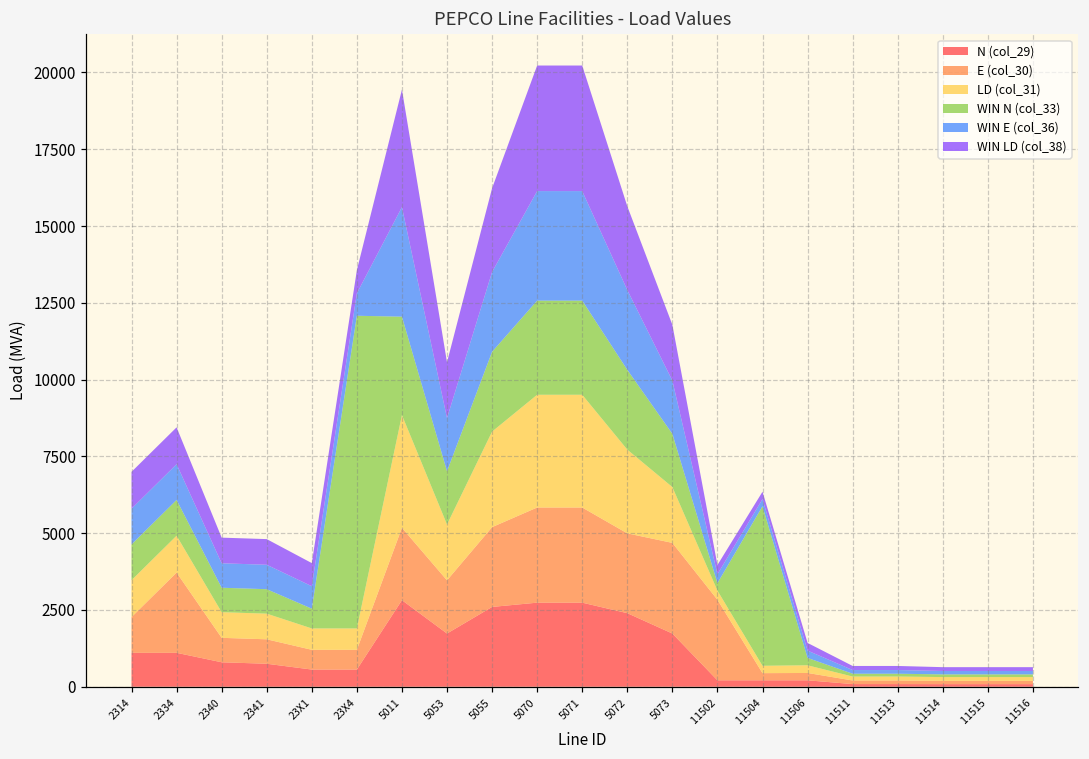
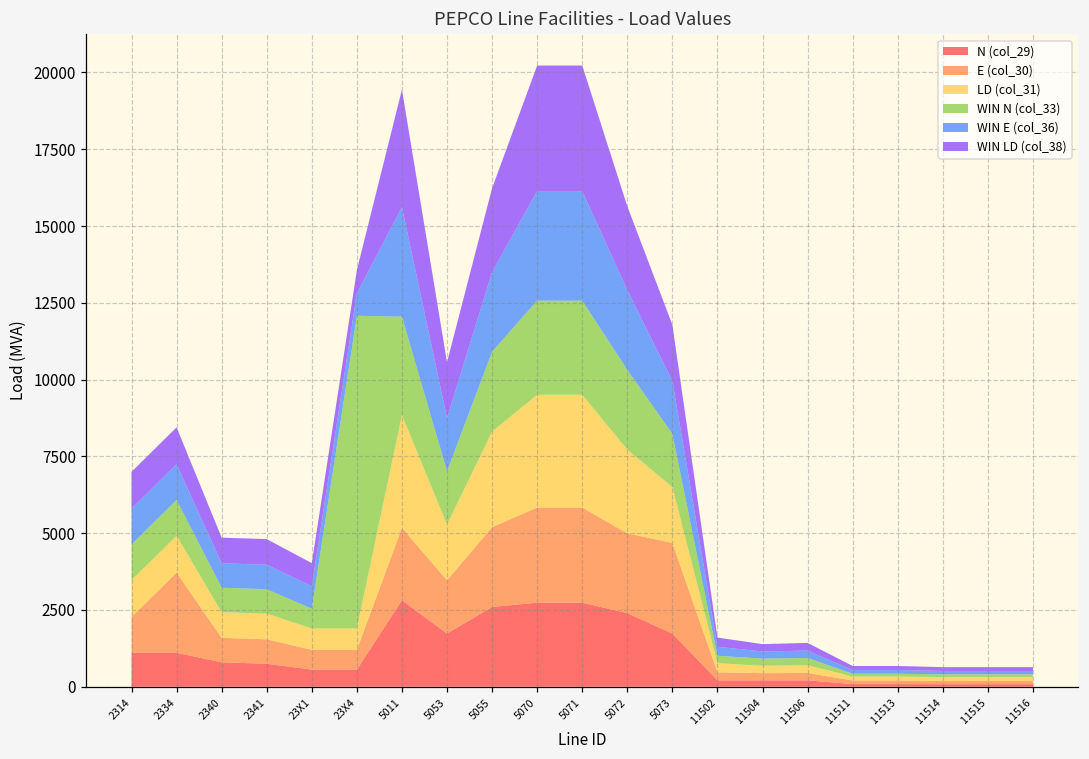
  {
    "N (col_29)": {
      "2314": 1100,
      "2334": 1100,
      "2340": 800,
      "2341": 700,
      "23X1": 600,
      "23X4": 600,
      "5011": 2800,
      "5053": 1700,
      "5055": 2600,
      "5070": 2700,
      "5071": 2700,
      "5072": 2400,
      "5073": 1700,
      "11502": 200,
      "11504": 200,
      "11506": 200
    },
    "E (col_30)": {
      "2314": 1200,
      "2334": 2600,
      "2340": 800,
      "2341": 800,
      "23X1": 600,
      "23X4": 600,
      "5011": 2400,
      "5053": 1700,
      "5055": 2600,
      "5070": 3100,
      "5071": 3100,
      "5072": 2600,
      "5073": 3000,
-     "11502": 2600,
+     "11502": 300,
      "11504": 200,
      "11506": 200,
      "11511": 100,
      "11513": 100,
      "11514": 100,
      "11515": 100,
      "11516": 100
    },
    "LD (col_31)": {
      "2314": 1200,
      "2334": 1200,
      "2340": 800,
      "2341": 800,
      "23X1": 700,
      "23X4": 700,
      "5011": 3700,
      "5053": 1800,
      "5055": 3100,
      "5070": 3700,
      "5071": 3700,
      "5072": 2700,
      "5073": 1800,
      "11502": 300,
      "11504": 200,
      "11506": 300
    },
    "WIN N (col_33)": {
      "2314": 1200,
      "2334": 1200,
      "2340": 800,
      "2341": 800,
      "23X1": 600,
      "23X4": 10200,
      "5011": 3200,
      "5053": 1700,
      "5055": 2600,
      "5070": 3100,
      "5071": 3100,
      "5072": 2600,
      "5073": 1700,
      "11502": 200,
-     "11504": 5200,
+     "11504": 200,
      "11506": 200
    },
    "WIN E (col_36)": {
      "2314": 1200,
      "2334": 1200,
      "2340": 800,
      "2341": 800,
      "23X1": 700,
      "23X4": 700,
      "5011": 3600,
      "5053": 1700,
      "5055": 2600,
      "5070": 3600,
      "5071": 3600,
      "5072": 2600,
      "5073": 1700,
      "11502": 300,
      "11504": 200,
      "11506": 200,
      "11511": 100,
      "11513": 100,
      "11514": 100,
      "11515": 100,
      "11516": 100
    },
    "WIN LD (col_38)": {
      "2314": 1200,
      "2334": 1200,
      "2340": 800,
      "2341": 800,
      "23X1": 800,
      "23X4": 800,
      "5011": 3800,
      "5053": 1800,
      "5055": 2700,
      "5070": 4100,
      "5071": 4100,
      "5072": 2700,
      "5073": 1800,
      "11502": 300,
      "11504": 200,
      "11506": 300,
      "11511": 100,
      "11513": 100,
      "11514": 100,
      "11515": 100,
      "11516": 100
    }
  }
